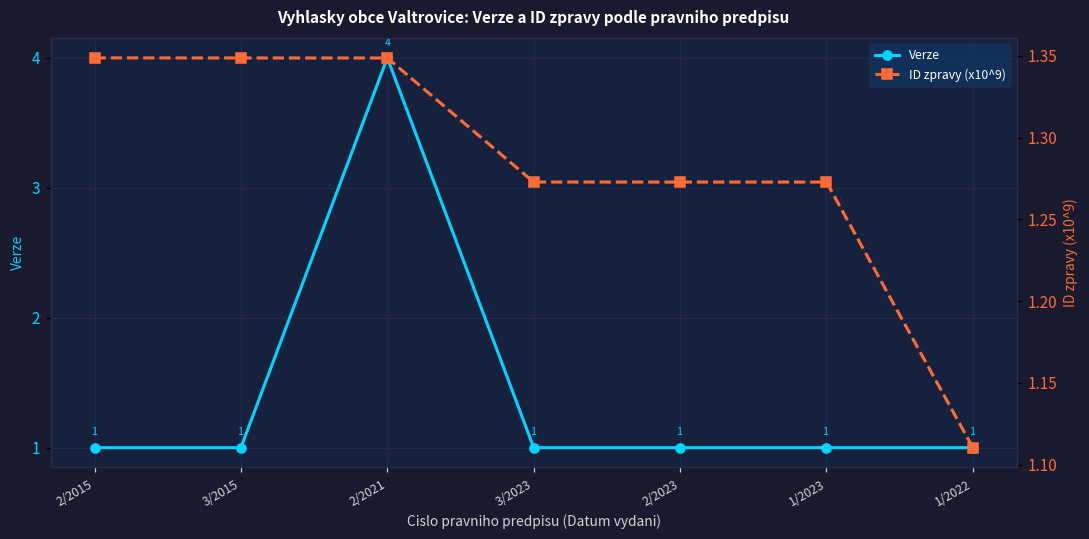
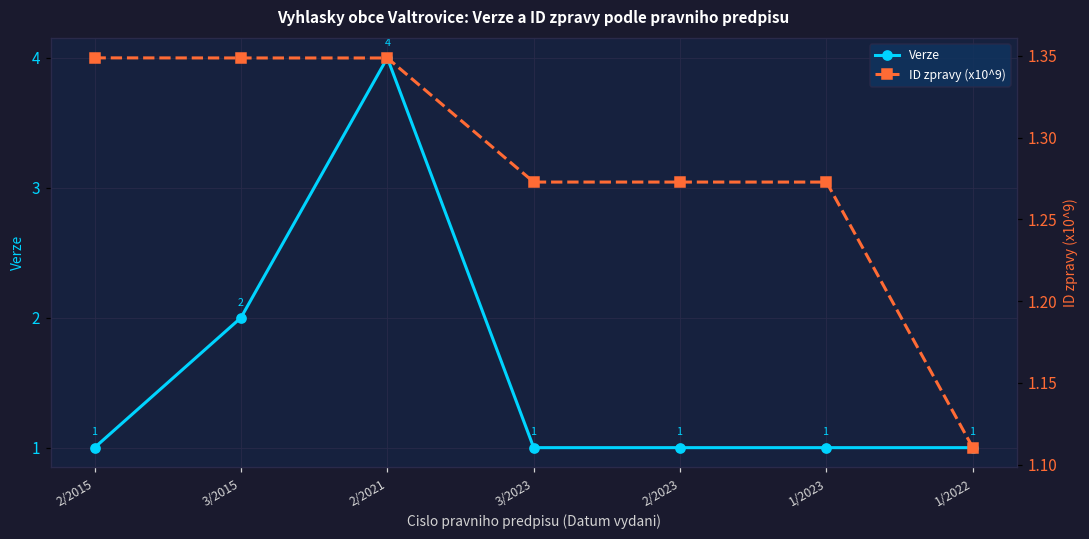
  {
    "Verze": {
      "2/2015": 1,
-     "3/2015": 1,
+     "3/2015": 2,
      "2/2021": 4,
      "3/2023": 1,
      "2/2023": 1,
      "1/2023": 1,
      "1/2022": 1
    },
    "ID zpravy (x10^9)": {
      "1/2022": 1
    }
  }
